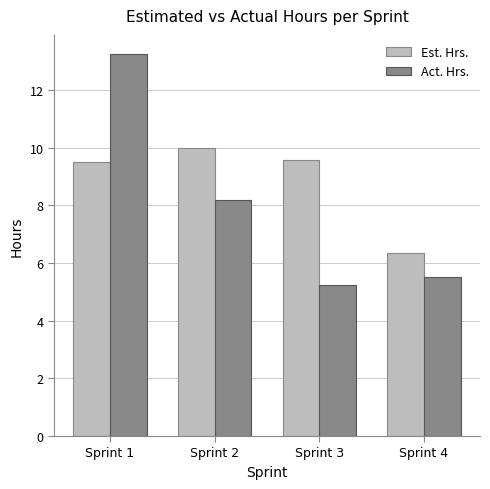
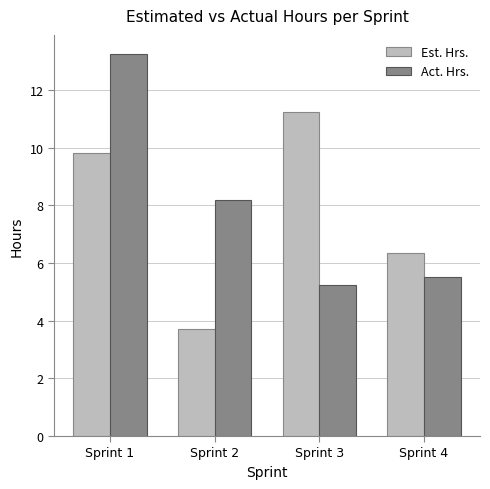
  {
    "Est. Hrs.": {
-     "Sprint 1": 9.5,
-     "Sprint 2": 10.0,
-     "Sprint 3": 9.6,
+     "Sprint 1": 9.8,
+     "Sprint 2": 3.7,
+     "Sprint 3": 11.3,
      "Sprint 4": 6.4
    },
    "Act. Hrs.": {
      "Sprint 1": 13.3,
      "Sprint 2": 8.2,
      "Sprint 3": 5.3,
      "Sprint 4": 5.5
    }
  }
